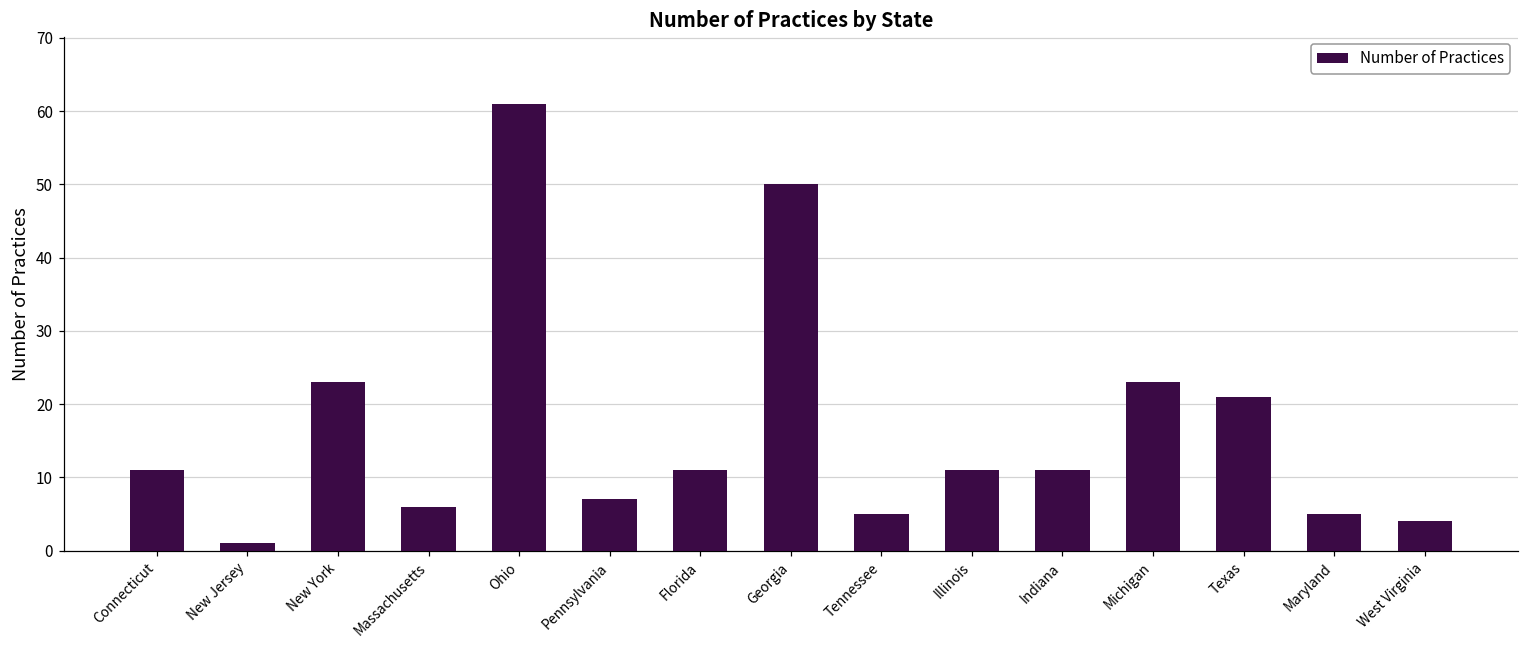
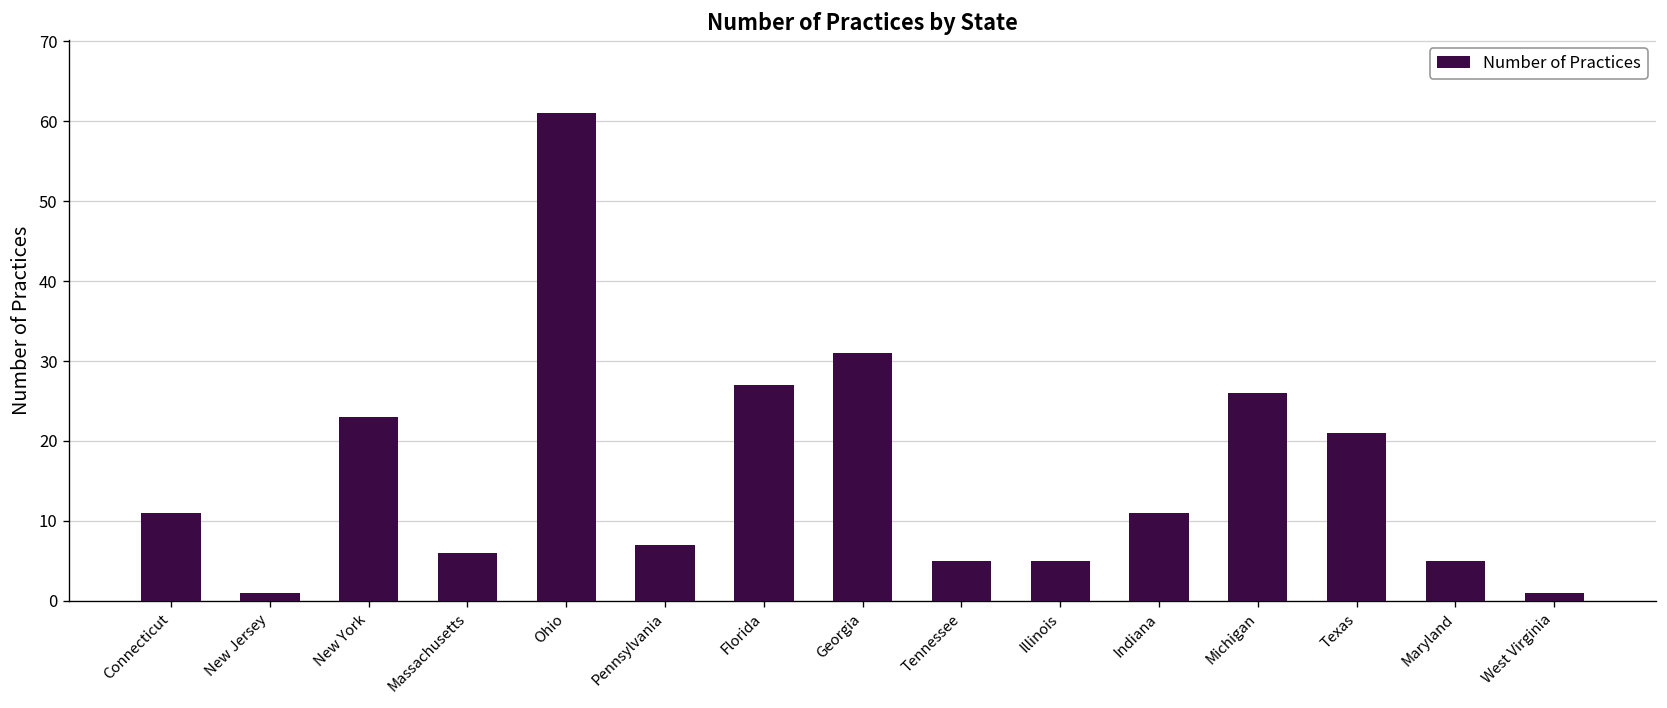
  {
    "Connecticut": 11,
    "New Jersey": 1,
    "New York": 23,
    "Massachusetts": 6,
    "Ohio": 61,
    "Pennsylvania": 7,
-   "Florida": 11,
-   "Georgia": 50,
+   "Florida": 27,
+   "Georgia": 31,
    "Tennessee": 5,
-   "Illinois": 11,
+   "Illinois": 5,
    "Indiana": 11,
-   "Michigan": 23,
+   "Michigan": 26,
    "Texas": 21,
    "Maryland": 5,
-   "West Virginia": 4
+   "West Virginia": 1
  }
